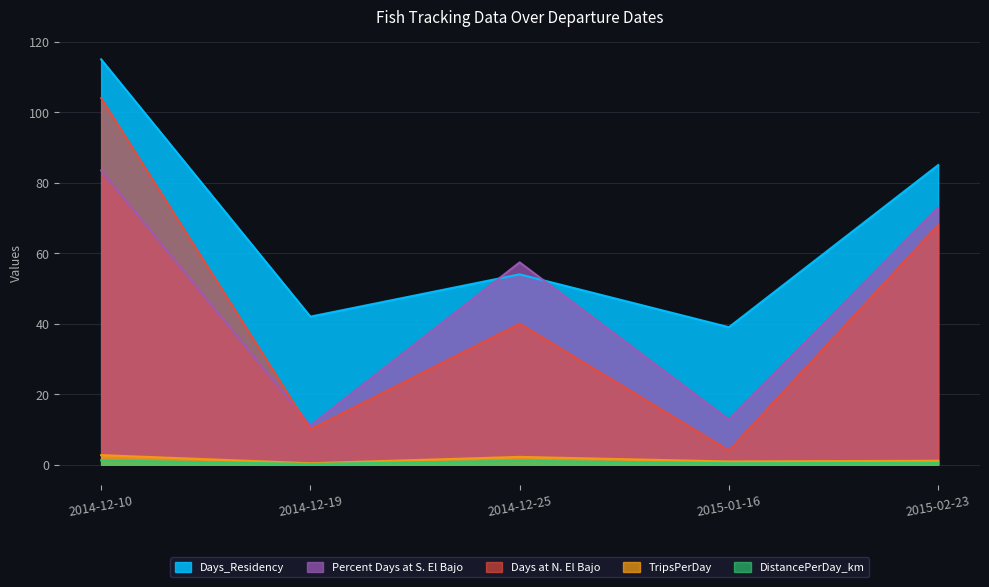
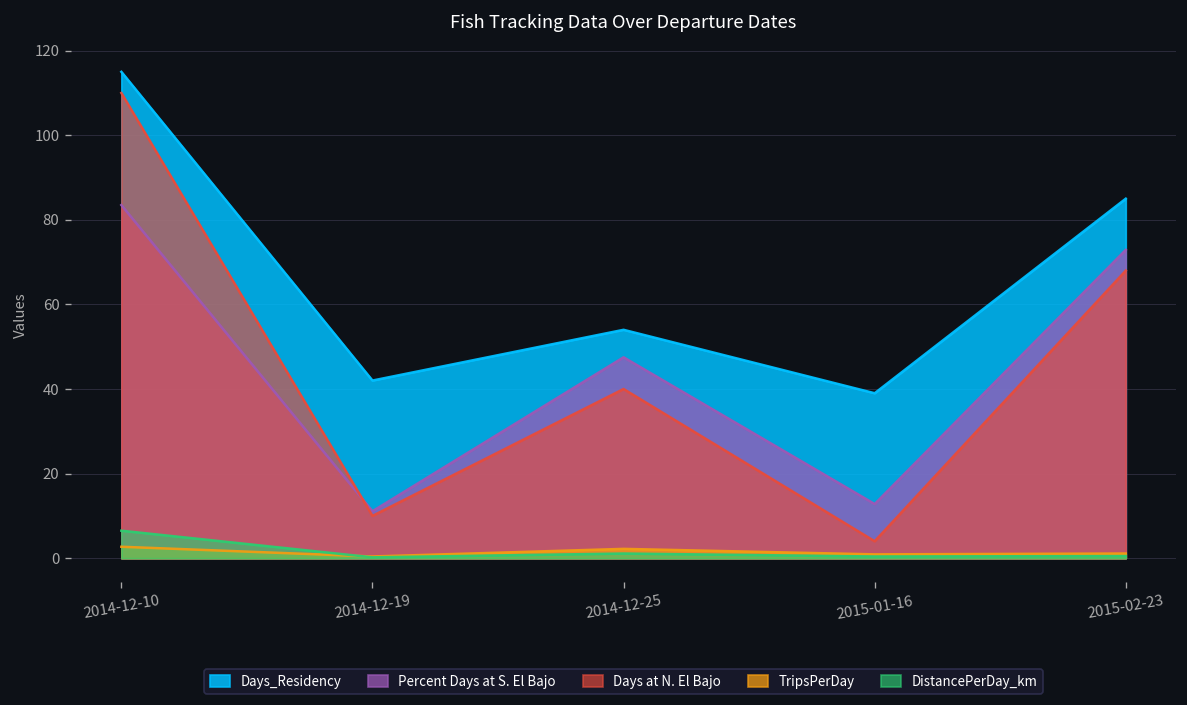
  {
    "Days_Residency": {
      "2014-12-10": 115,
      "2014-12-19": 42,
      "2014-12-25": 54,
      "2015-01-16": 39,
      "2015-02-23": 85
    },
    "Percent Days at S. El Bajo": {
      "2014-12-10": 84,
      "2014-12-19": 11,
-     "2014-12-25": 57,
+     "2014-12-25": 48,
      "2015-01-16": 13,
      "2015-02-23": 73
    },
    "Days at N. El Bajo": {
-     "2014-12-10": 104,
+     "2014-12-10": 110,
      "2014-12-19": 10,
      "2014-12-25": 40,
      "2015-01-16": 4,
      "2015-02-23": 68
    },
    "TripsPerDay": {
      "2014-12-10": 3,
      "2014-12-25": 2
    },
    "DistancePerDay_km": {
-     "2014-12-10": 1,
+     "2014-12-10": 7,
      "2014-12-25": 1
    }
  }
